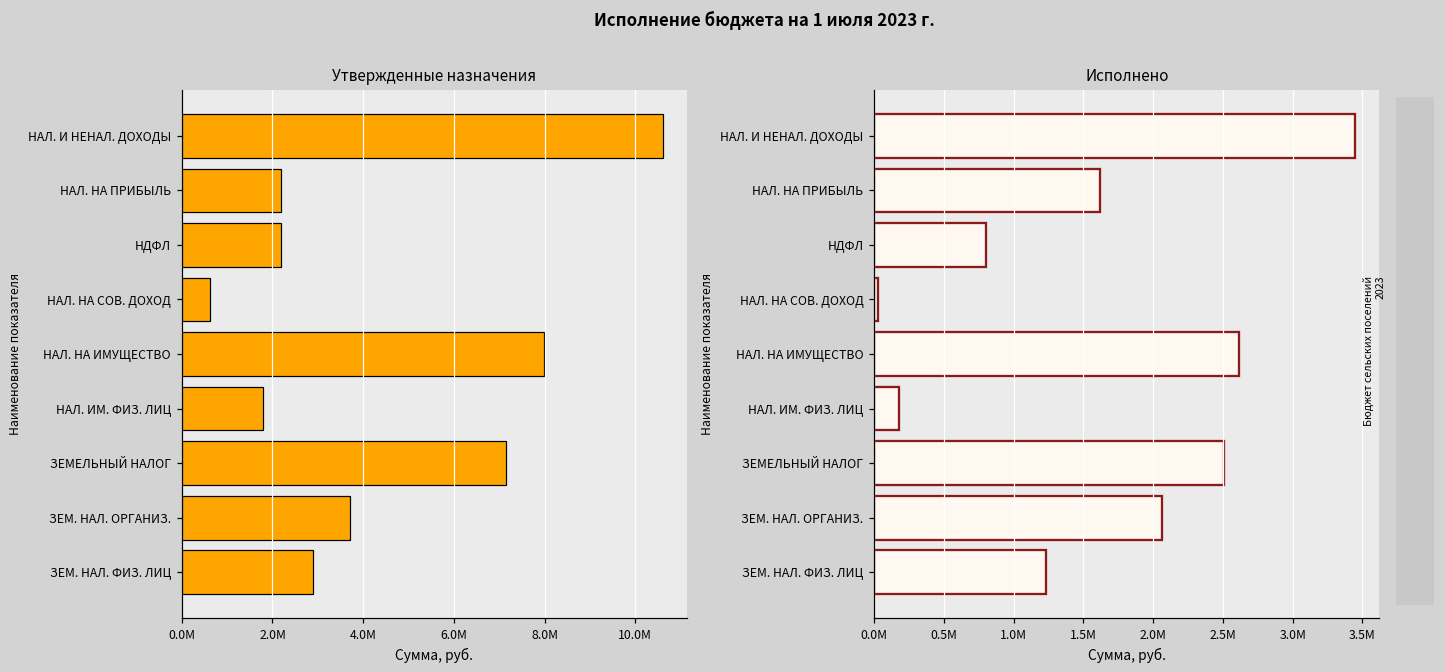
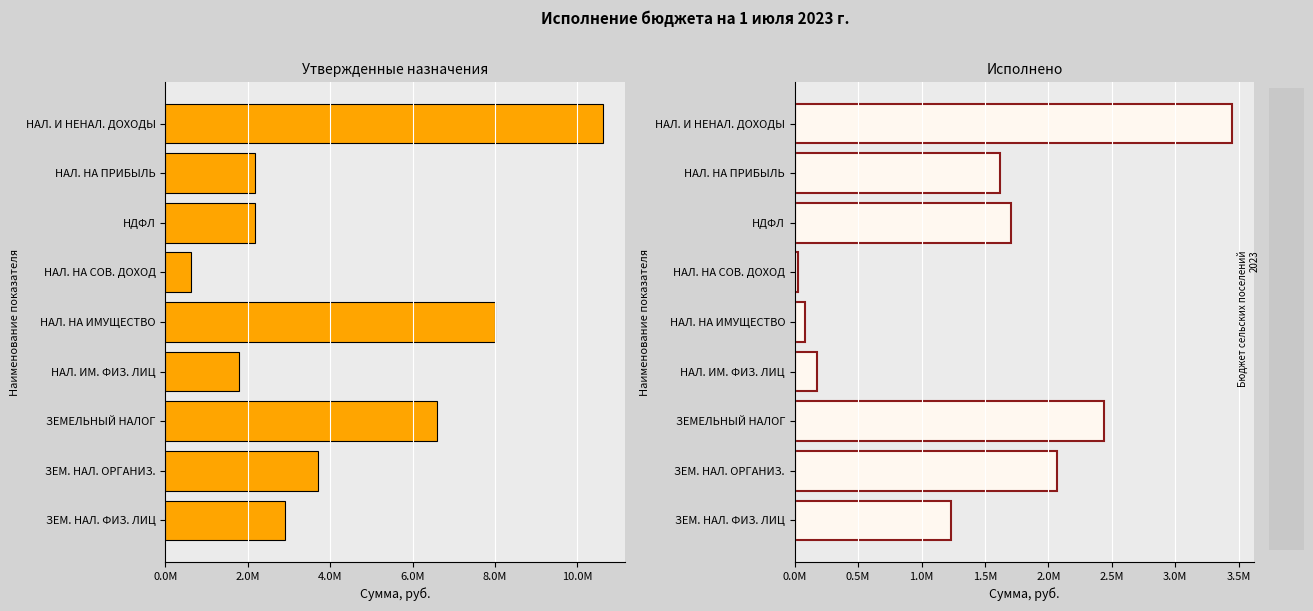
  {
    "Утвержденные назначения": {
      "НАЛ. И НЕНАЛ. ДОХОДЫ": 10600000,
      "НАЛ. НА ПРИБЫЛЬ": 2200000,
      "НДФЛ": 2200000,
      "НАЛ. НА СОВ. ДОХОД": 600000,
      "НАЛ. НА ИМУЩЕСТВО": 8000000,
      "НАЛ. ИМ. ФИЗ. ЛИЦ": 1800000,
-     "ЗЕМЕЛЬНЫЙ НАЛОГ": 7100000,
+     "ЗЕМЕЛЬНЫЙ НАЛОГ": 6600000,
      "ЗЕМ. НАЛ. ОРГАНИЗ.": 3700000,
      "ЗЕМ. НАЛ. ФИЗ. ЛИЦ": 2900000
    },
    "Исполнено": {
      "НАЛ. И НЕНАЛ. ДОХОДЫ": 3450000,
      "НАЛ. НА ПРИБЫЛЬ": 1620000,
-     "НДФЛ": 800000,
+     "НДФЛ": 1710000,
      "НАЛ. НА СОВ. ДОХОД": 30000,
-     "НАЛ. НА ИМУЩЕСТВО": 2620000,
+     "НАЛ. НА ИМУЩЕСТВО": 80000,
      "НАЛ. ИМ. ФИЗ. ЛИЦ": 180000,
-     "ЗЕМЕЛЬНЫЙ НАЛОГ": 2500000,
+     "ЗЕМЕЛЬНЫЙ НАЛОГ": 2440000,
      "ЗЕМ. НАЛ. ОРГАНИЗ.": 2060000,
      "ЗЕМ. НАЛ. ФИЗ. ЛИЦ": 1230000
    }
  }
